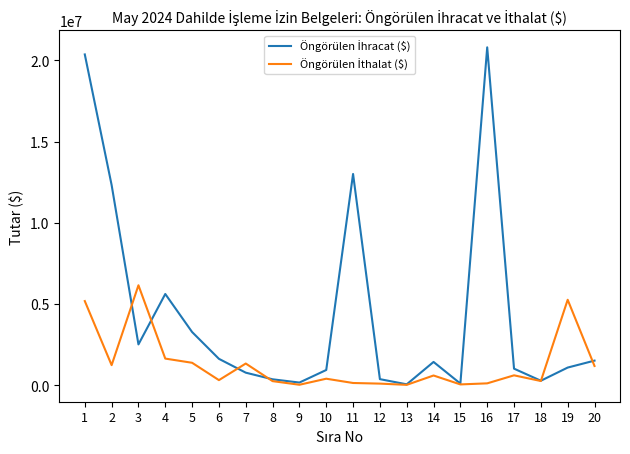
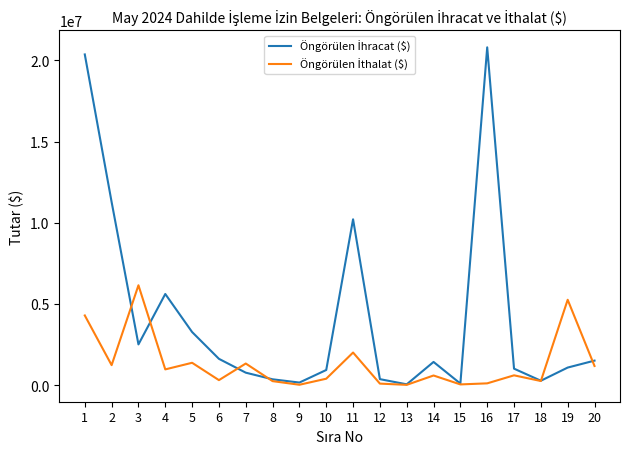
  {
    "Öngörülen İhracat ($)": {
      "1": 20400000,
-     "2": 12300000,
+     "2": 11300000,
      "3": 2500000,
      "4": 5600000,
      "5": 3300000,
      "6": 1600000,
      "7": 800000,
      "10": 900000,
-     "11": 13000000,
+     "11": 10200000,
      "12": 400000,
      "14": 1400000,
      "16": 20800000,
      "17": 1000000,
      "19": 1100000,
      "20": 1500000
    },
    "Öngörülen İthalat ($)": {
-     "1": 5200000,
+     "1": 4300000,
      "2": 1200000,
      "3": 6200000,
-     "4": 1700000,
+     "4": 1000000,
      "5": 1400000,
      "6": 300000,
      "7": 1300000,
      "10": 400000,
-     "11": 100000,
+     "11": 2000000,
      "12": 100000,
      "14": 600000,
      "16": 100000,
      "17": 600000,
      "19": 5300000,
      "20": 1200000
    }
  }
